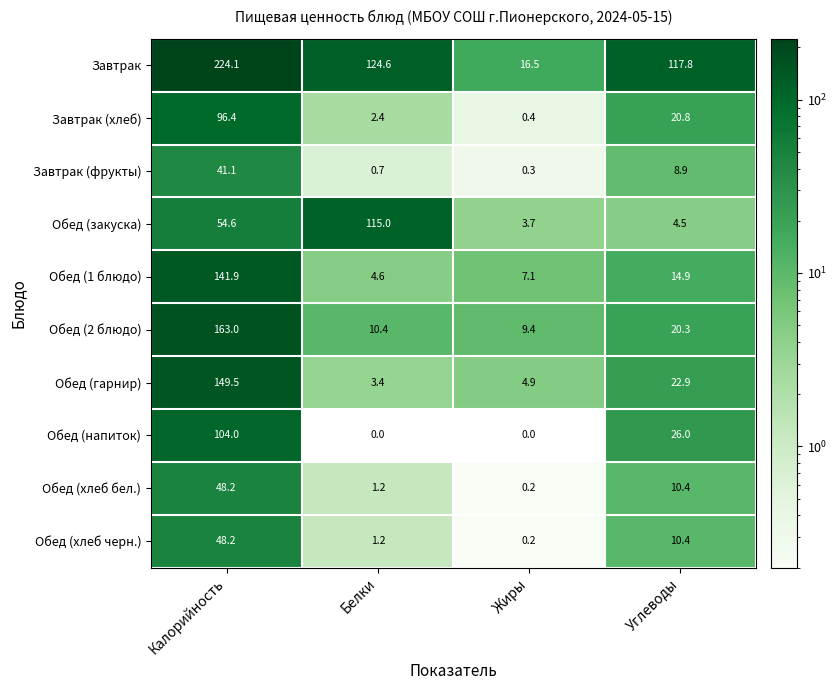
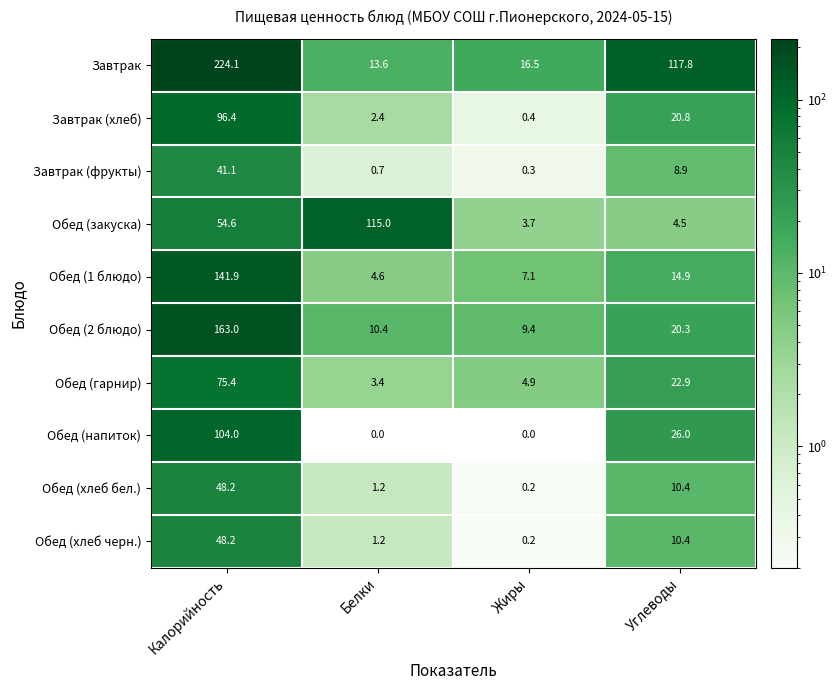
  {
    "Завтрак": {
      "Калорийность": 224.1,
-     "Белки": 124.6,
+     "Белки": 13.6,
      "Жиры": 16.5,
      "Углеводы": 117.8
    },
    "Завтрак (хлеб)": {
      "Калорийность": 96.4,
      "Белки": 2.4,
      "Жиры": 0.4,
      "Углеводы": 20.8
    },
    "Завтрак (фрукты)": {
      "Калорийность": 41.1,
      "Белки": 0.7,
      "Жиры": 0.3,
      "Углеводы": 8.9
    },
    "Обед (закуска)": {
      "Калорийность": 54.6,
      "Белки": 115.0,
      "Жиры": 3.7,
      "Углеводы": 4.5
    },
    "Обед (1 блюдо)": {
      "Калорийность": 141.9,
      "Белки": 4.6,
      "Жиры": 7.1,
      "Углеводы": 14.9
    },
    "Обед (2 блюдо)": {
      "Калорийность": 163.0,
      "Белки": 10.4,
      "Жиры": 9.4,
      "Углеводы": 20.3
    },
    "Обед (гарнир)": {
-     "Калорийность": 149.5,
+     "Калорийность": 75.4,
      "Белки": 3.4,
      "Жиры": 4.9,
      "Углеводы": 22.9
    },
    "Обед (напиток)": {
      "Калорийность": 104.0,
      "Белки": 0.0,
      "Жиры": 0.0,
      "Углеводы": 26.0
    },
    "Обед (хлеб бел.)": {
      "Калорийность": 48.2,
      "Белки": 1.2,
      "Жиры": 0.2,
      "Углеводы": 10.4
    },
    "Обед (хлеб черн.)": {
      "Калорийность": 48.2,
      "Белки": 1.2,
      "Жиры": 0.2,
      "Углеводы": 10.4
    }
  }
